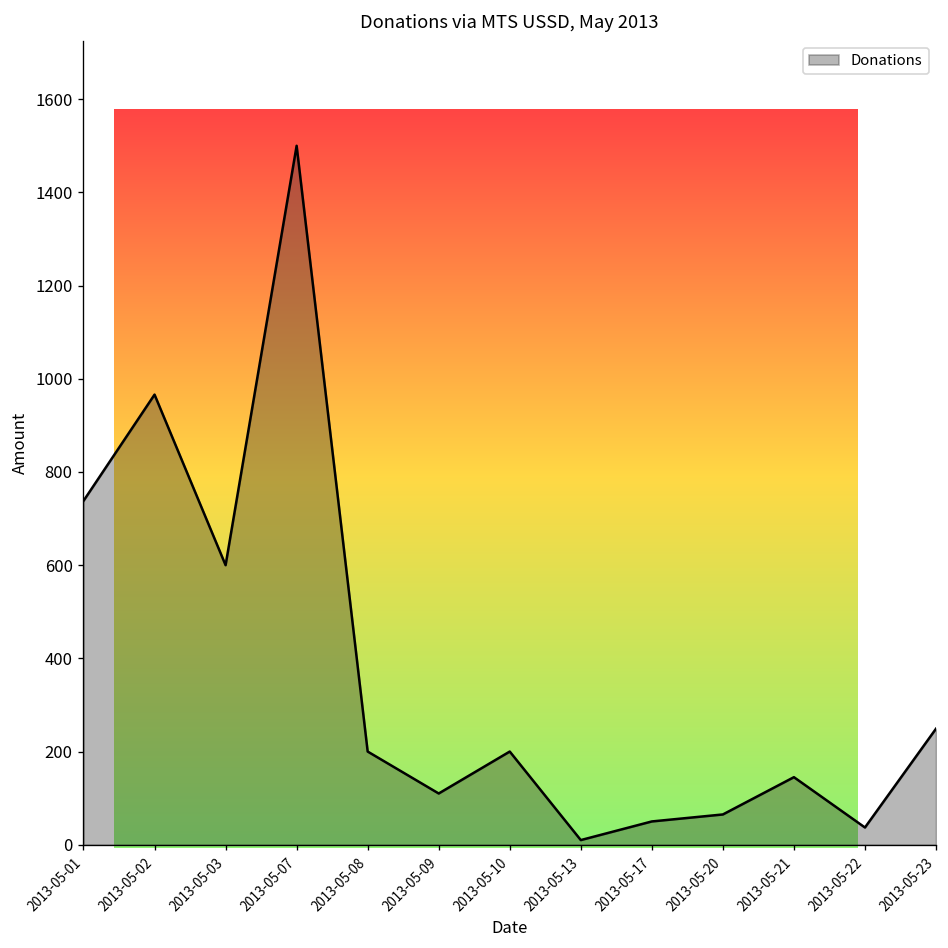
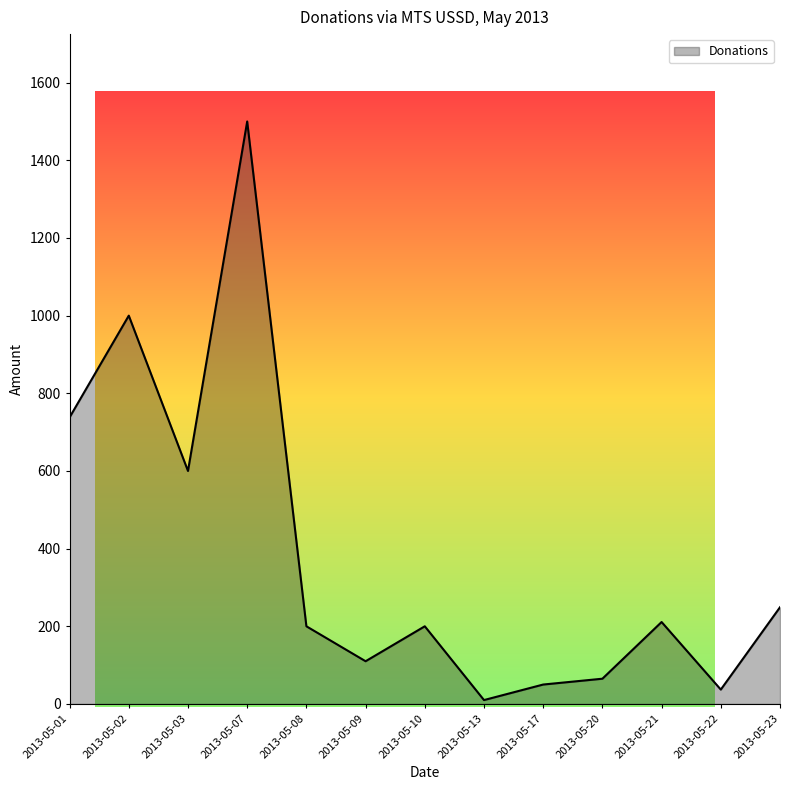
  {
    "2013-05-01": 740,
-   "2013-05-02": 970,
+   "2013-05-02": 1000,
    "2013-05-03": 600,
    "2013-05-07": 1500,
    "2013-05-08": 200,
    "2013-05-09": 110,
    "2013-05-10": 200,
    "2013-05-13": 10,
    "2013-05-17": 50,
    "2013-05-20": 70,
-   "2013-05-21": 150,
+   "2013-05-21": 210,
    "2013-05-22": 40,
    "2013-05-23": 250
  }
